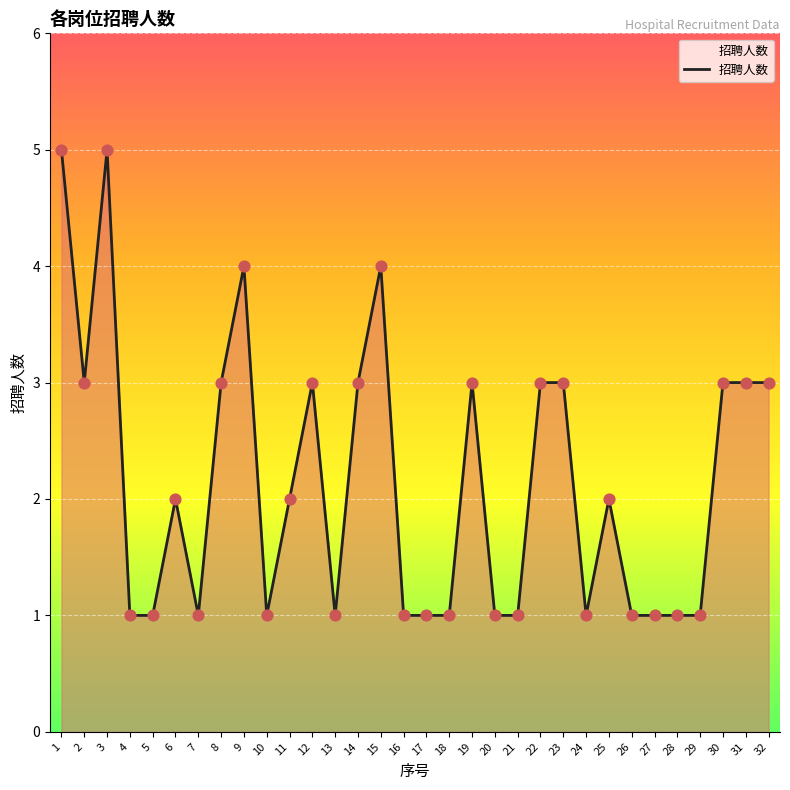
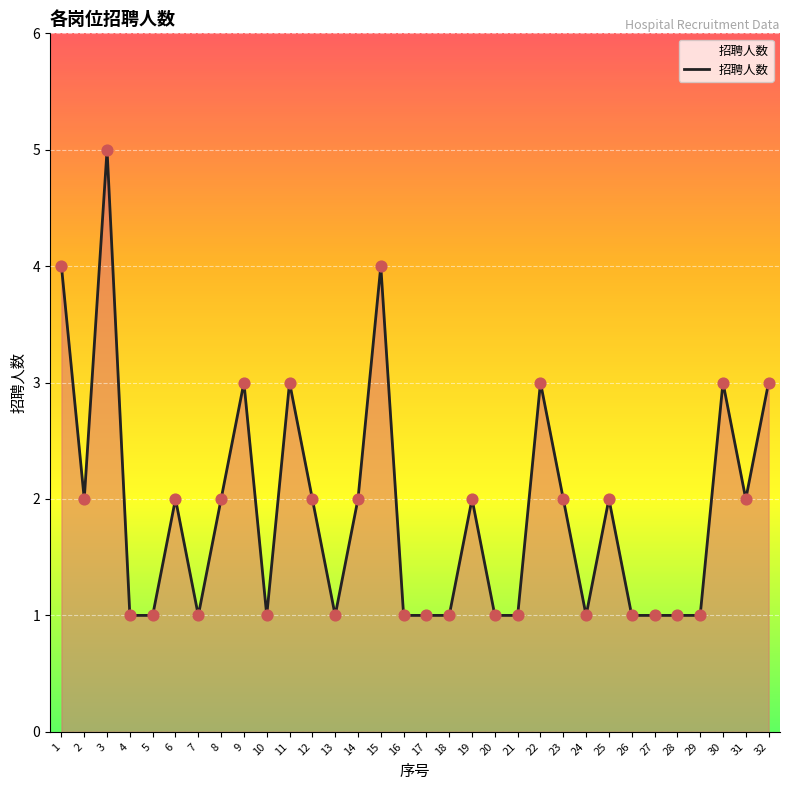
  {
-   "1": 5,
-   "2": 3,
+   "1": 4,
+   "2": 2,
    "3": 5,
    "4": 1,
    "5": 1,
    "6": 2,
    "7": 1,
-   "8": 3,
-   "9": 4,
+   "8": 2,
+   "9": 3,
    "10": 1,
-   "11": 2,
-   "12": 3,
+   "11": 3,
+   "12": 2,
    "13": 1,
-   "14": 3,
+   "14": 2,
    "15": 4,
    "16": 1,
    "17": 1,
    "18": 1,
-   "19": 3,
+   "19": 2,
    "20": 1,
    "21": 1,
    "22": 3,
-   "23": 3,
+   "23": 2,
    "24": 1,
    "25": 2,
    "26": 1,
    "27": 1,
    "28": 1,
    "29": 1,
    "30": 3,
-   "31": 3,
+   "31": 2,
    "32": 3
  }
